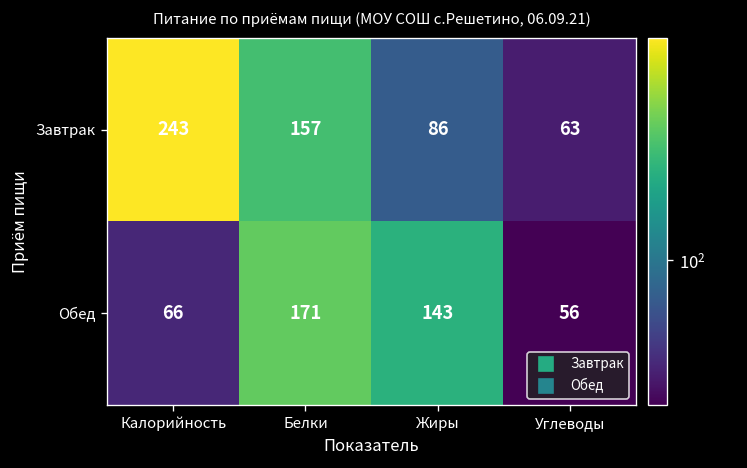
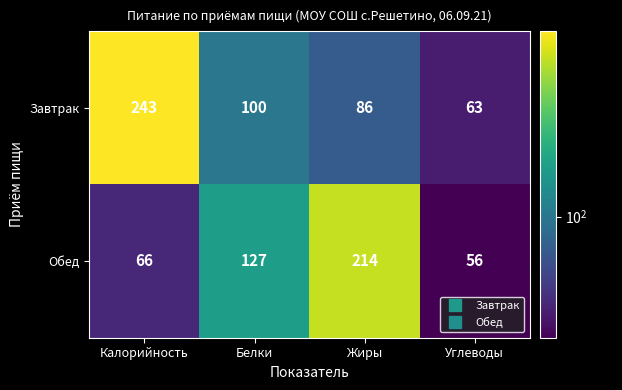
  {
    "Завтрак": {
      "Калорийность": 243,
-     "Белки": 157,
+     "Белки": 100,
      "Жиры": 86,
      "Углеводы": 63
    },
    "Обед": {
      "Калорийность": 66,
-     "Белки": 171,
-     "Жиры": 143,
+     "Белки": 127,
+     "Жиры": 214,
      "Углеводы": 56
    }
  }
